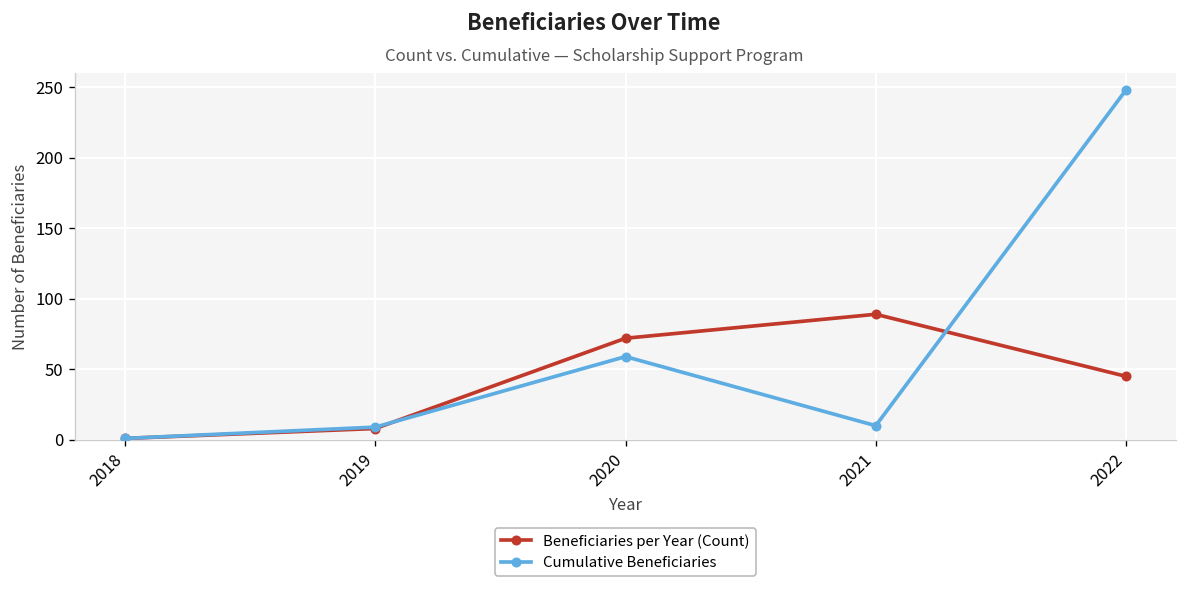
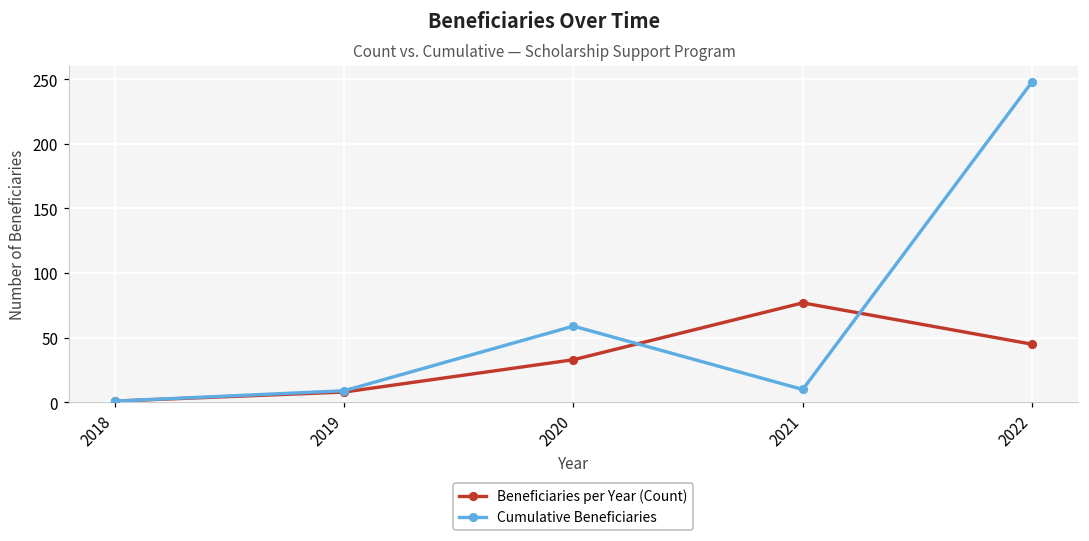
  {
    "Beneficiaries per Year (Count)": {
-     "2020": 72,
-     "2021": 89,
+     "2020": 33,
+     "2021": 77,
      "2022": 45
    },
    "Cumulative Beneficiaries": {
      "2020": 59,
      "2021": 10,
      "2022": 248
    }
  }
